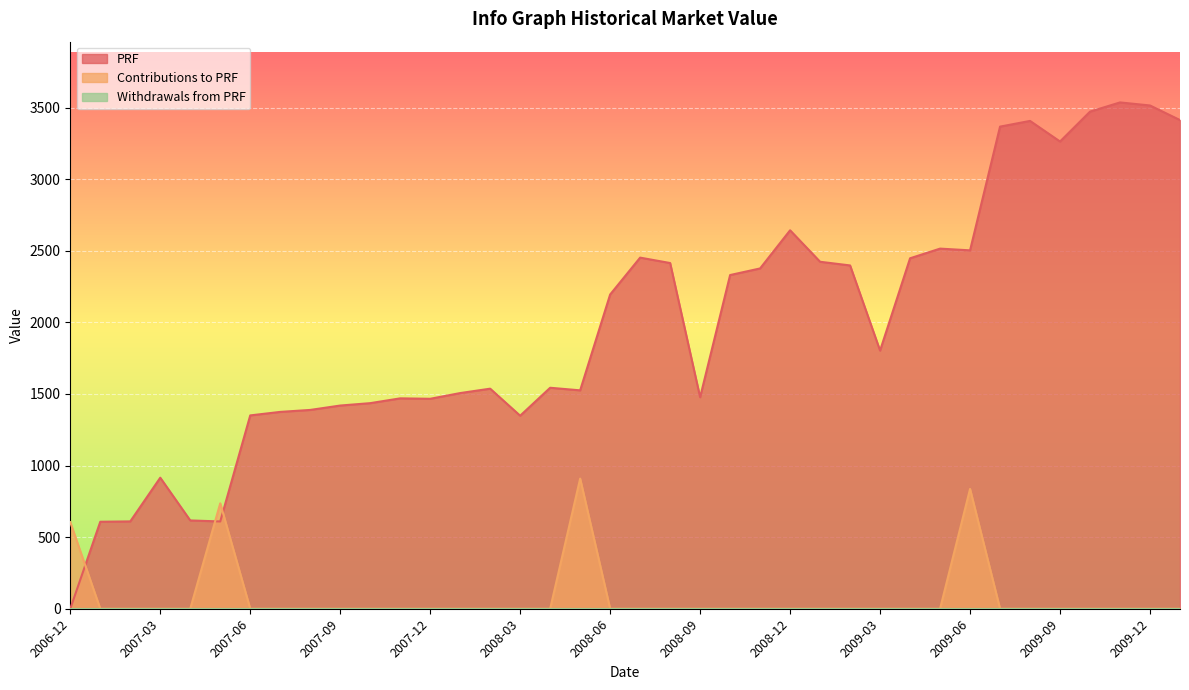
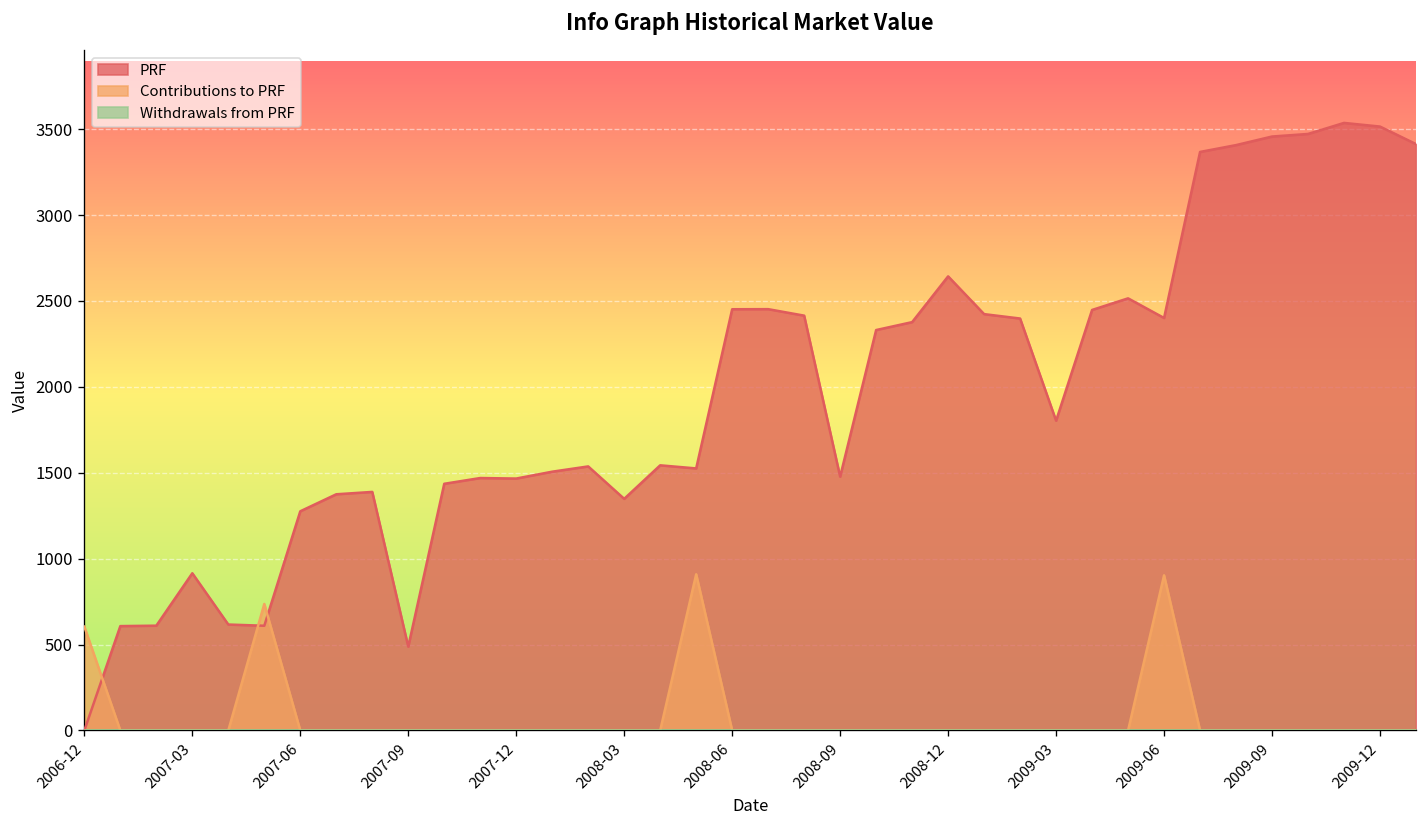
  {
    "PRF": {
      "2007-03": 920,
-     "2007-06": 1350,
-     "2007-09": 1420,
+     "2007-06": 1280,
+     "2007-09": 490,
      "2007-12": 1470,
      "2008-03": 1350,
-     "2008-06": 2190,
+     "2008-06": 2450,
      "2008-09": 1480,
      "2008-12": 2640,
      "2009-03": 1800,
-     "2009-06": 2500,
-     "2009-09": 3260,
+     "2009-06": 2400,
+     "2009-09": 3460,
      "2009-12": 3510
    },
    "Contributions to PRF": {
      "2006-12": 600,
-     "2009-06": 840
+     "2009-06": 900
    },
    "Withdrawals from PRF": {
      "2009-06": 0
    }
  }
